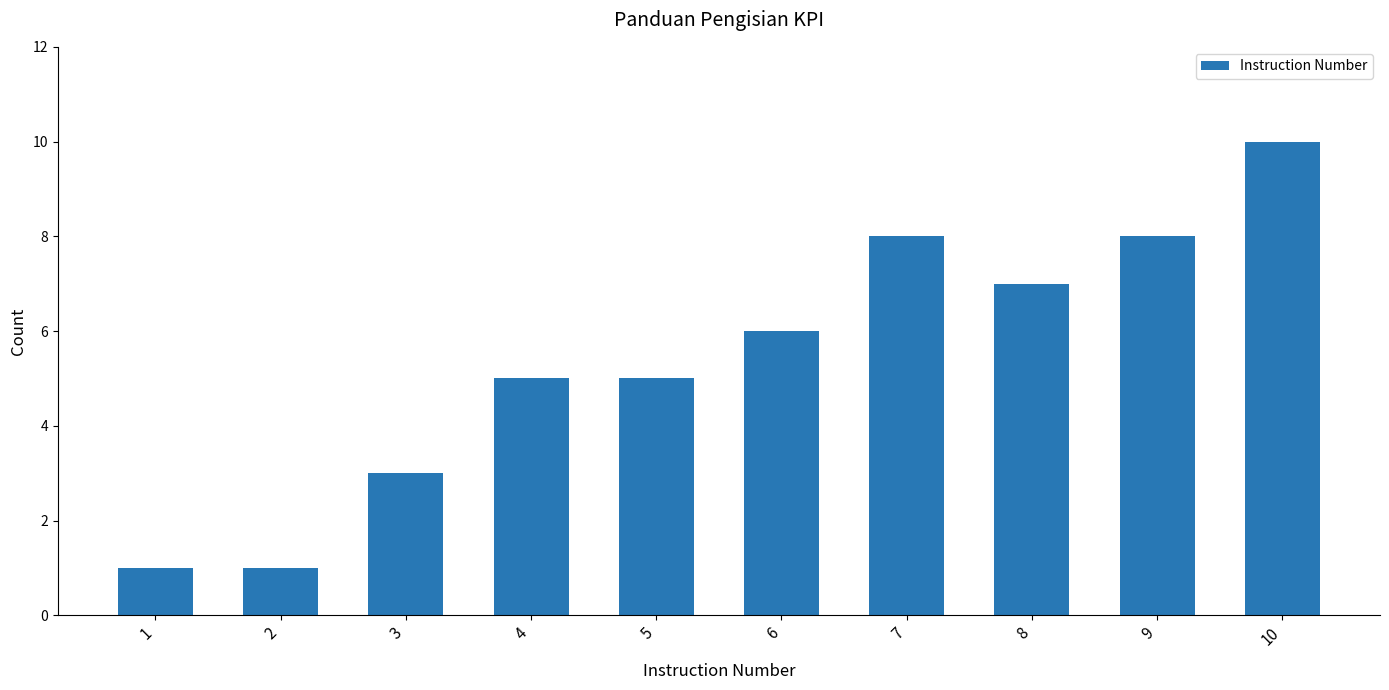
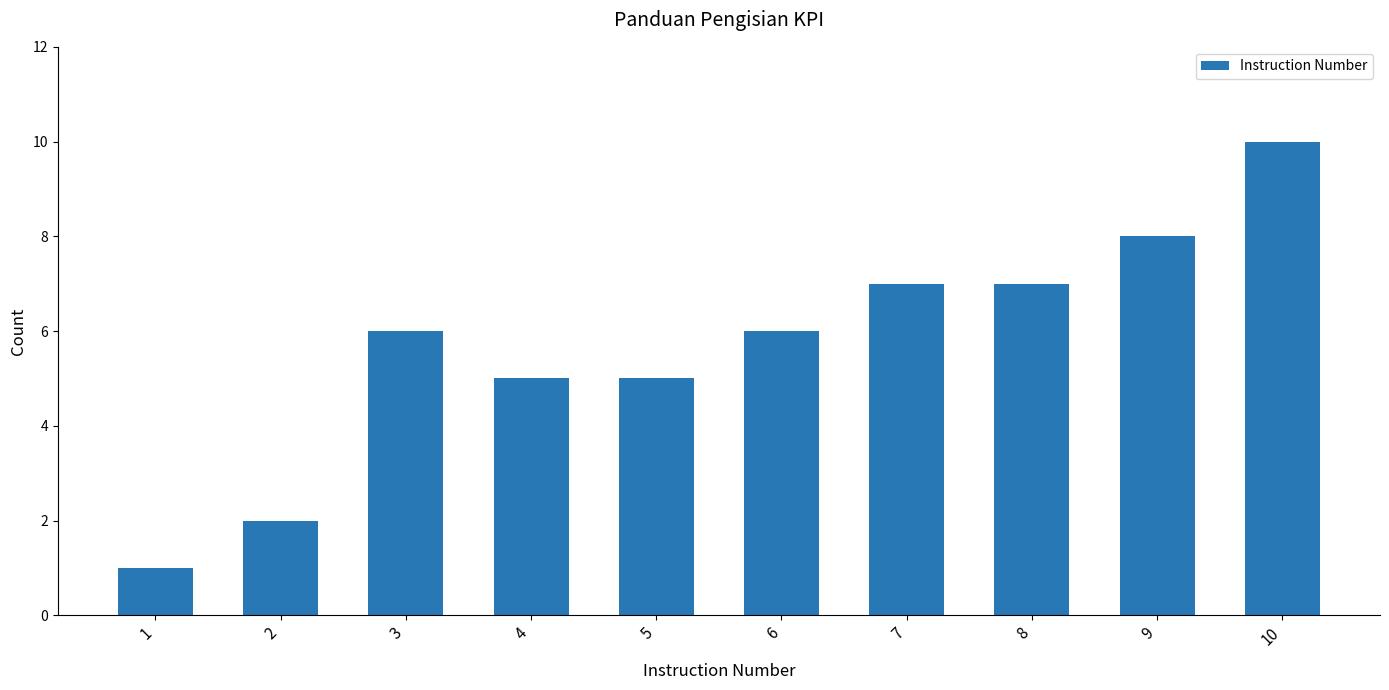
  {
    "1": 1,
-   "2": 1,
-   "3": 3,
+   "2": 2,
+   "3": 6,
    "4": 5,
    "5": 5,
    "6": 6,
-   "7": 8,
+   "7": 7,
    "8": 7,
    "9": 8,
    "10": 10
  }
